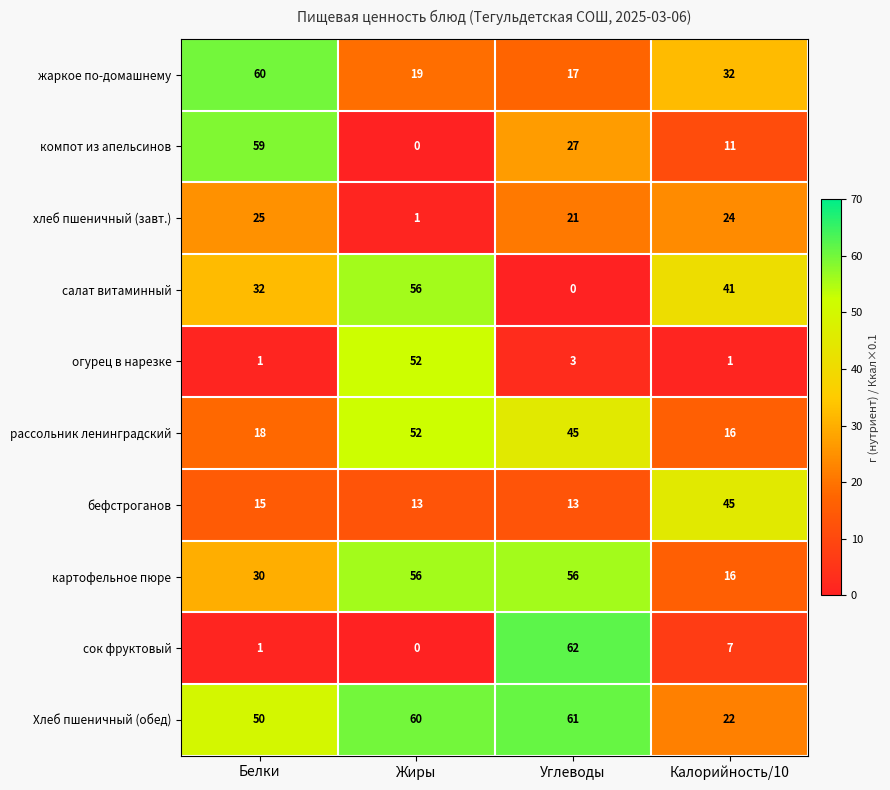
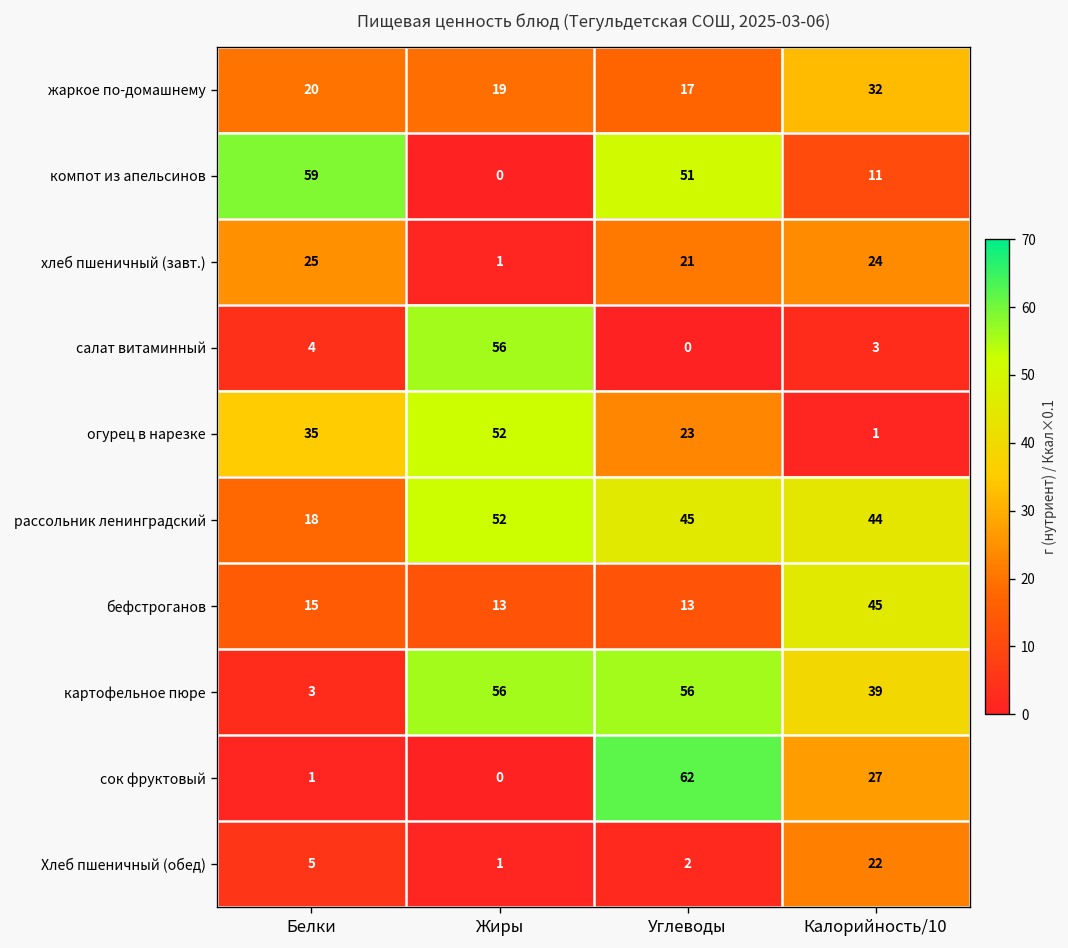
  {
    "жаркое по-домашнему": {
-     "Белки": 60,
+     "Белки": 20,
      "Жиры": 19,
      "Углеводы": 17,
      "Калорийность/10": 32
    },
    "компот из апельсинов": {
      "Белки": 59,
      "Жиры": 0,
-     "Углеводы": 27,
+     "Углеводы": 51,
      "Калорийность/10": 11
    },
    "хлеб пшеничный (завт.)": {
      "Белки": 25,
      "Жиры": 1,
      "Углеводы": 21,
      "Калорийность/10": 24
    },
    "салат витаминный": {
-     "Белки": 32,
+     "Белки": 4,
      "Жиры": 56,
      "Углеводы": 0,
-     "Калорийность/10": 41
+     "Калорийность/10": 3
    },
    "огурец в нарезке": {
-     "Белки": 1,
+     "Белки": 35,
      "Жиры": 52,
-     "Углеводы": 3,
+     "Углеводы": 23,
      "Калорийность/10": 1
    },
    "рассольник ленинградский": {
      "Белки": 18,
      "Жиры": 52,
      "Углеводы": 45,
-     "Калорийность/10": 16
+     "Калорийность/10": 44
    },
    "бефстроганов": {
      "Белки": 15,
      "Жиры": 13,
      "Углеводы": 13,
      "Калорийность/10": 45
    },
    "картофельное пюре": {
-     "Белки": 30,
+     "Белки": 3,
      "Жиры": 56,
      "Углеводы": 56,
-     "Калорийность/10": 16
+     "Калорийность/10": 39
    },
    "сок фруктовый": {
      "Белки": 1,
      "Жиры": 0,
      "Углеводы": 62,
-     "Калорийность/10": 7
+     "Калорийность/10": 27
    },
    "Хлеб пшеничный (обед)": {
-     "Белки": 50,
-     "Жиры": 60,
-     "Углеводы": 61,
+     "Белки": 5,
+     "Жиры": 1,
+     "Углеводы": 2,
      "Калорийность/10": 22
    }
  }
